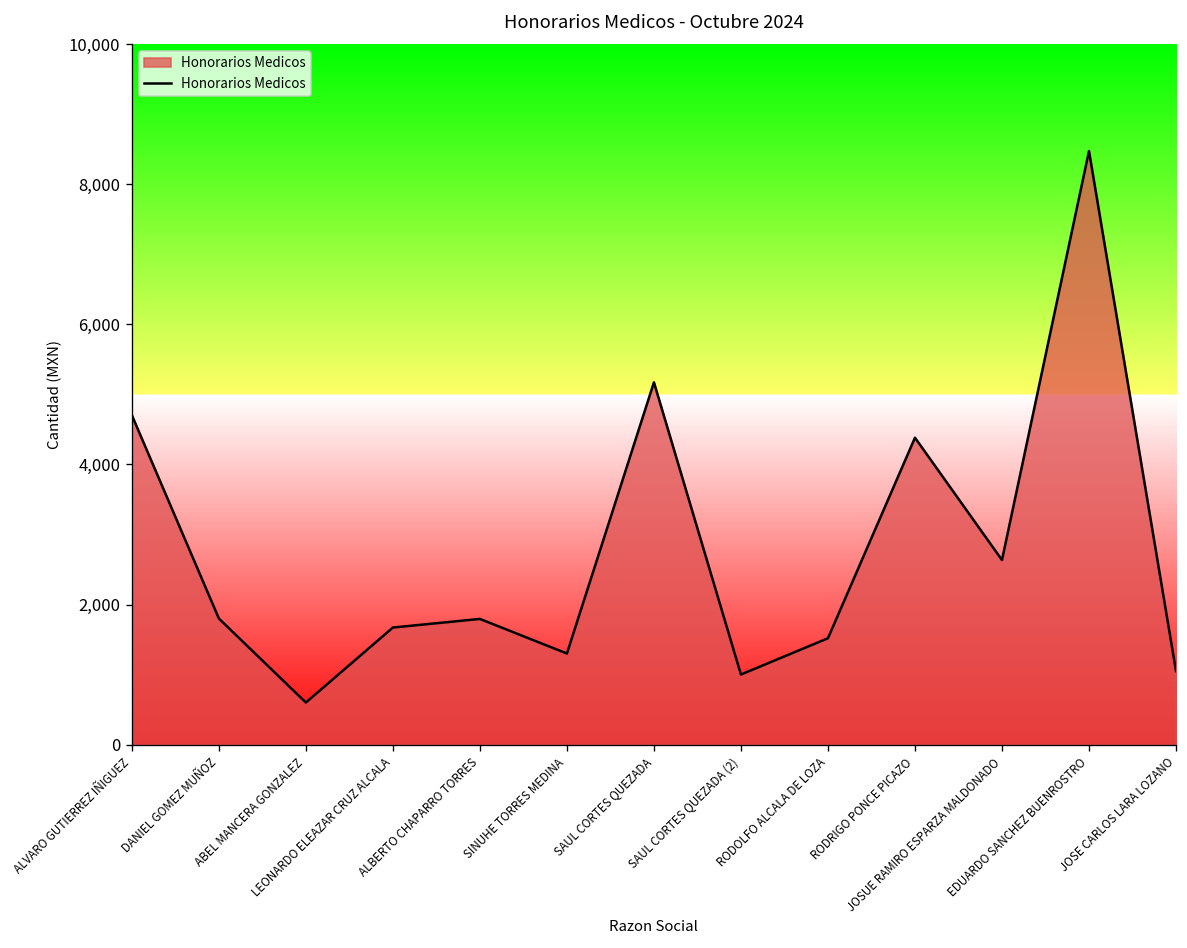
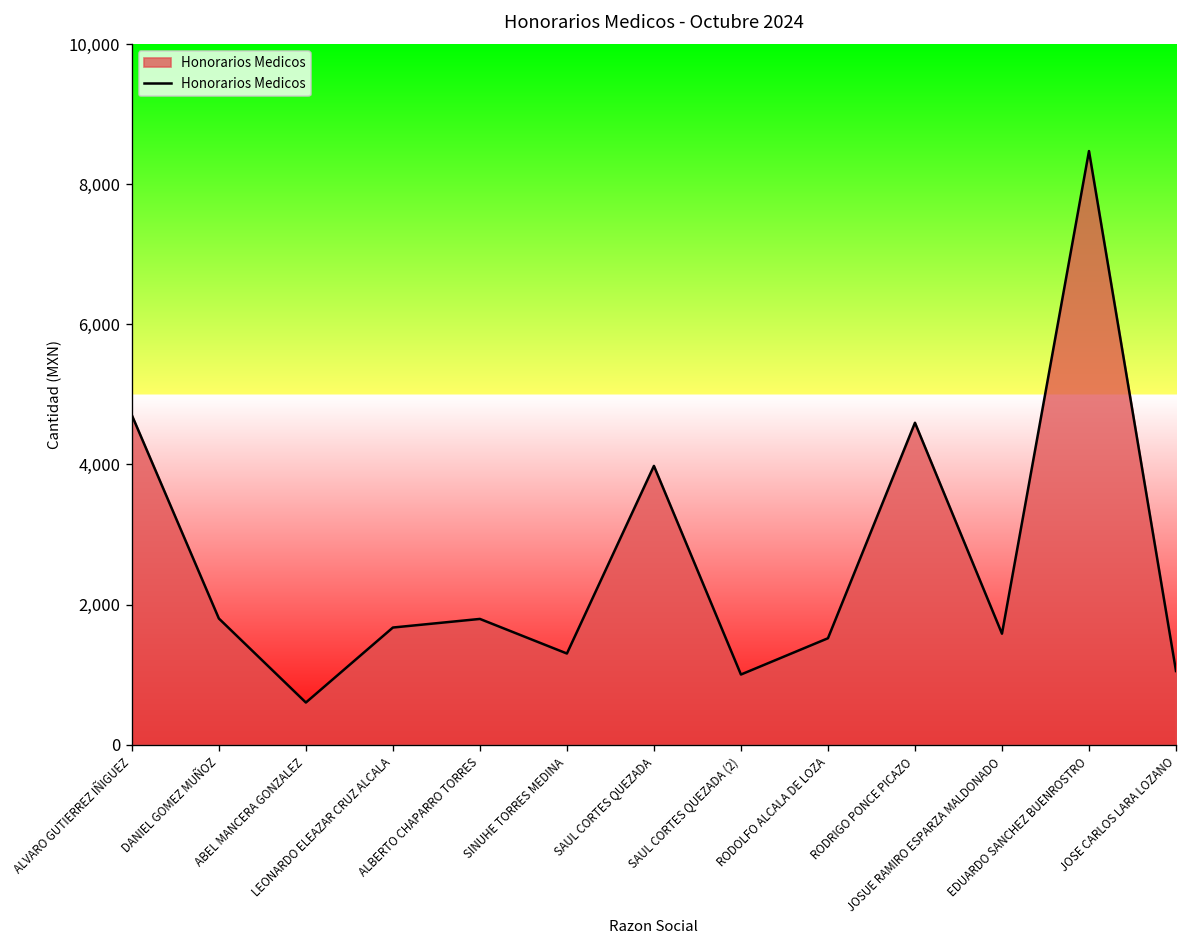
  {
    "ALVARO GUTIERREZ IÑIGUEZ": "4,700",
    "DANIEL GOMEZ MUÑOZ": "1,800",
    "ABEL MANCERA GONZALEZ": "600",
    "LEONARDO ELEAZAR CRUZ ALCALA": "1,700",
    "ALBERTO CHAPARRO TORRES": "1,800",
    "SINUHE TORRES MEDINA": "1,300",
-   "SAUL CORTES QUEZADA": "5,200",
+   "SAUL CORTES QUEZADA": "4,000",
    "SAUL CORTES QUEZADA (2)": "1,000",
    "RODOLFO ALCALA DE LOZA": "1,500",
-   "RODRIGO PONCE PICAZO": "4,400",
-   "JOSUE RAMIRO ESPARZA MALDONADO": "2,600",
+   "RODRIGO PONCE PICAZO": "4,600",
+   "JOSUE RAMIRO ESPARZA MALDONADO": "1,600",
    "EDUARDO SANCHEZ BUENROSTRO": "8,500",
    "JOSE CARLOS LARA LOZANO": "1,100"
  }
